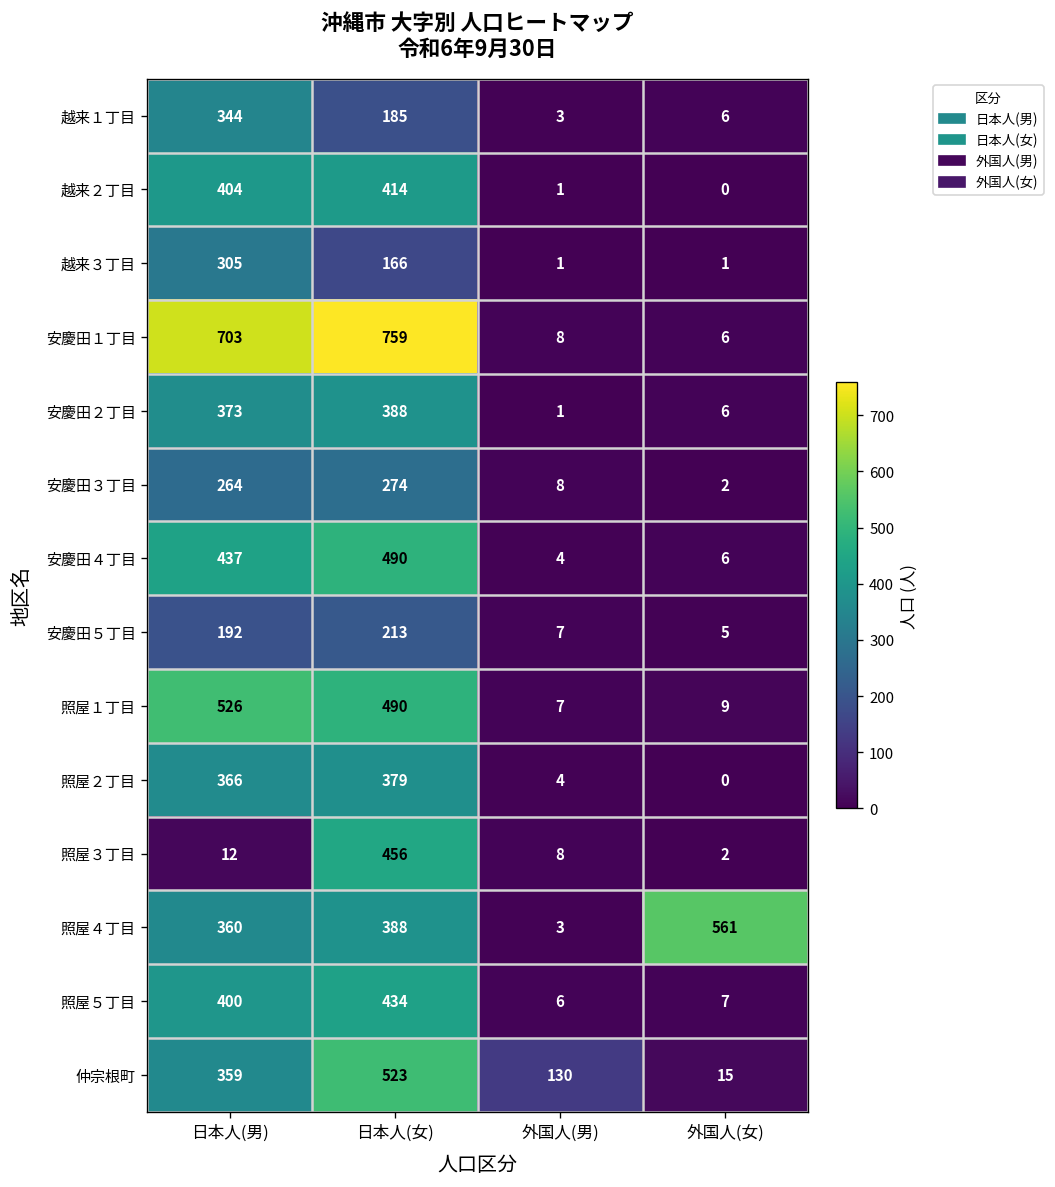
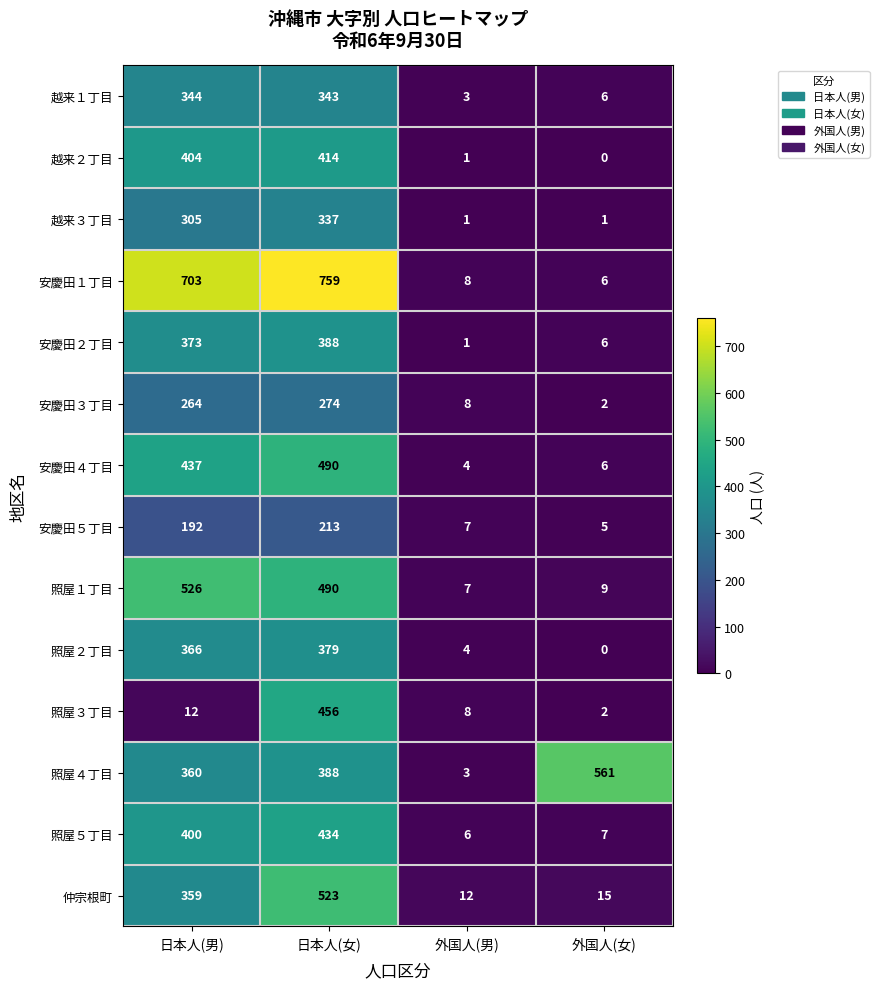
  {
    "越来１丁目": {
      "日本人(男)": 344,
-     "日本人(女)": 185,
+     "日本人(女)": 343,
      "外国人(男)": 3,
      "外国人(女)": 6
    },
    "越来２丁目": {
      "日本人(男)": 404,
      "日本人(女)": 414,
      "外国人(男)": 1,
      "外国人(女)": 0
    },
    "越来３丁目": {
      "日本人(男)": 305,
-     "日本人(女)": 166,
+     "日本人(女)": 337,
      "外国人(男)": 1,
      "外国人(女)": 1
    },
    "安慶田１丁目": {
      "日本人(男)": 703,
      "日本人(女)": 759,
      "外国人(男)": 8,
      "外国人(女)": 6
    },
    "安慶田２丁目": {
      "日本人(男)": 373,
      "日本人(女)": 388,
      "外国人(男)": 1,
      "外国人(女)": 6
    },
    "安慶田３丁目": {
      "日本人(男)": 264,
      "日本人(女)": 274,
      "外国人(男)": 8,
      "外国人(女)": 2
    },
    "安慶田４丁目": {
      "日本人(男)": 437,
      "日本人(女)": 490,
      "外国人(男)": 4,
      "外国人(女)": 6
    },
    "安慶田５丁目": {
      "日本人(男)": 192,
      "日本人(女)": 213,
      "外国人(男)": 7,
      "外国人(女)": 5
    },
    "照屋１丁目": {
      "日本人(男)": 526,
      "日本人(女)": 490,
      "外国人(男)": 7,
      "外国人(女)": 9
    },
    "照屋２丁目": {
      "日本人(男)": 366,
      "日本人(女)": 379,
      "外国人(男)": 4,
      "外国人(女)": 0
    },
    "照屋３丁目": {
      "日本人(男)": 12,
      "日本人(女)": 456,
      "外国人(男)": 8,
      "外国人(女)": 2
    },
    "照屋４丁目": {
      "日本人(男)": 360,
      "日本人(女)": 388,
      "外国人(男)": 3,
      "外国人(女)": 561
    },
    "照屋５丁目": {
      "日本人(男)": 400,
      "日本人(女)": 434,
      "外国人(男)": 6,
      "外国人(女)": 7
    },
    "仲宗根町": {
      "日本人(男)": 359,
      "日本人(女)": 523,
-     "外国人(男)": 130,
+     "外国人(男)": 12,
      "外国人(女)": 15
    }
  }
